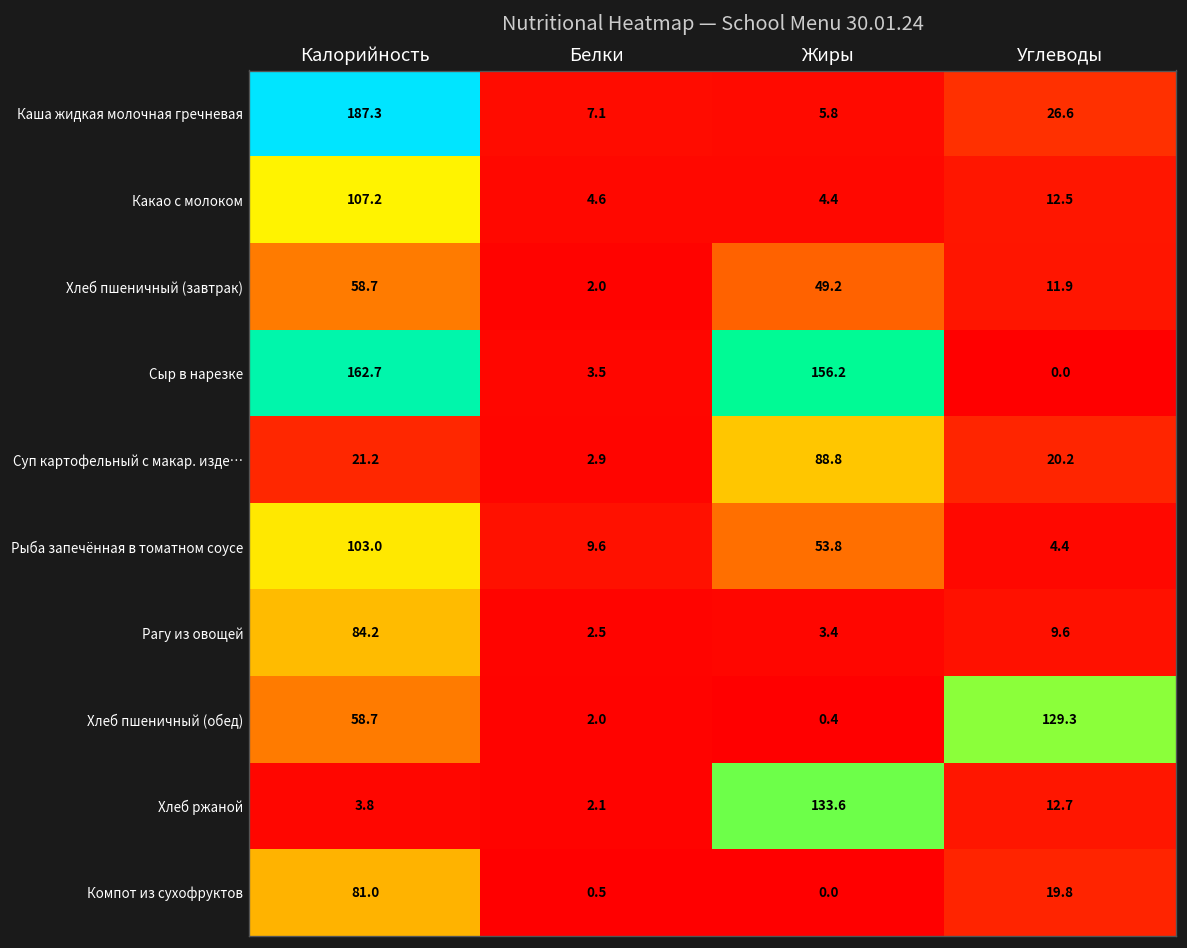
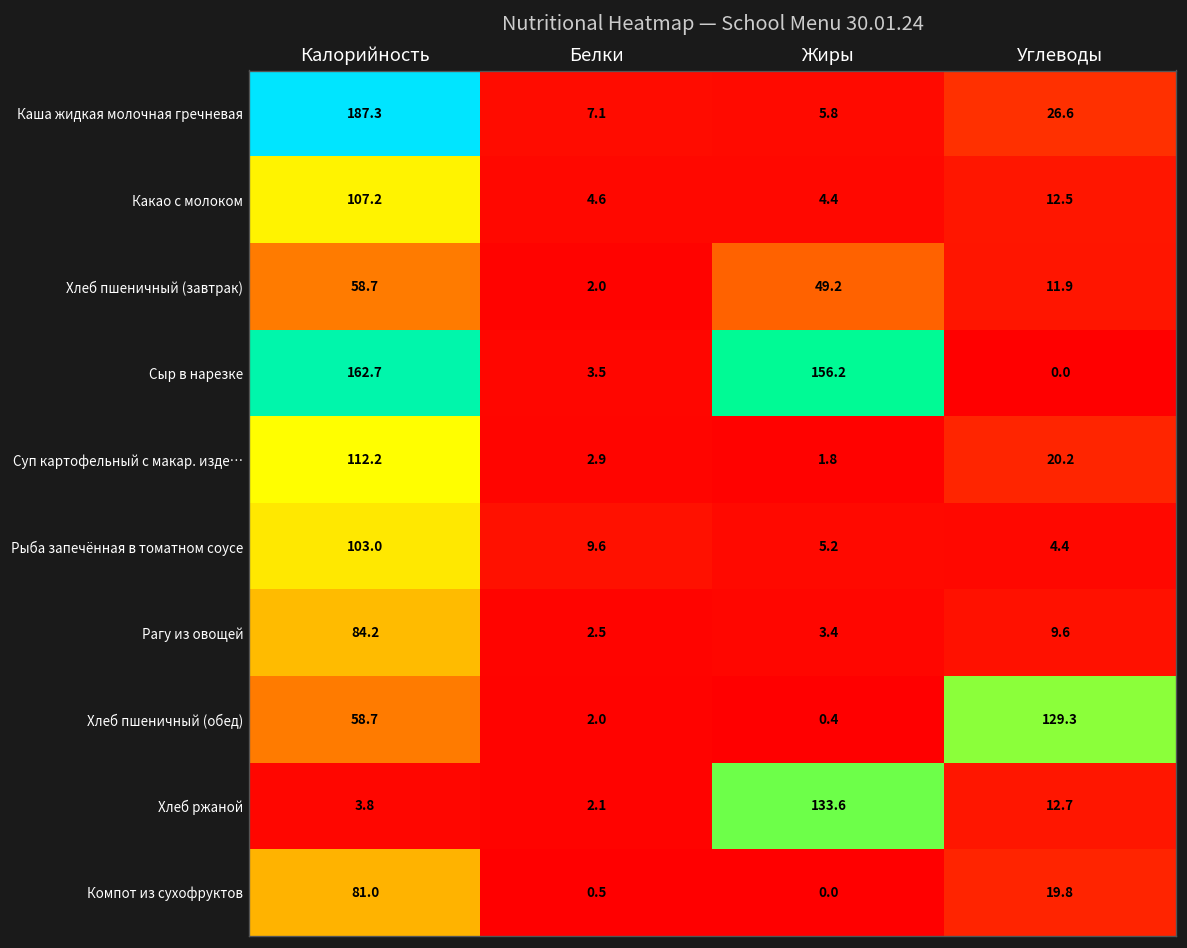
  {
    "Каша жидкая молочная гречневая": {
      "Калорийность": 187.3,
      "Белки": 7.1,
      "Жиры": 5.8,
      "Углеводы": 26.6
    },
    "Какао с молоком": {
      "Калорийность": 107.2,
      "Белки": 4.6,
      "Жиры": 4.4,
      "Углеводы": 12.5
    },
    "Хлеб пшеничный (завтрак)": {
      "Калорийность": 58.7,
      "Белки": 2.0,
      "Жиры": 49.2,
      "Углеводы": 11.9
    },
    "Сыр в нарезке": {
      "Калорийность": 162.7,
      "Белки": 3.5,
      "Жиры": 156.2,
      "Углеводы": 0.0
    },
    "Суп картофельный с макар. изде…": {
-     "Калорийность": 21.2,
+     "Калорийность": 112.2,
      "Белки": 2.9,
-     "Жиры": 88.8,
+     "Жиры": 1.8,
      "Углеводы": 20.2
    },
    "Рыба запечённая в томатном соусе": {
      "Калорийность": 103.0,
      "Белки": 9.6,
-     "Жиры": 53.8,
+     "Жиры": 5.2,
      "Углеводы": 4.4
    },
    "Рагу из овощей": {
      "Калорийность": 84.2,
      "Белки": 2.5,
      "Жиры": 3.4,
      "Углеводы": 9.6
    },
    "Хлеб пшеничный (обед)": {
      "Калорийность": 58.7,
      "Белки": 2.0,
      "Жиры": 0.4,
      "Углеводы": 129.3
    },
    "Хлеб ржаной": {
      "Калорийность": 3.8,
      "Белки": 2.1,
      "Жиры": 133.6,
      "Углеводы": 12.7
    },
    "Компот из сухофруктов": {
      "Калорийность": 81.0,
      "Белки": 0.5,
      "Жиры": 0.0,
      "Углеводы": 19.8
    }
  }
